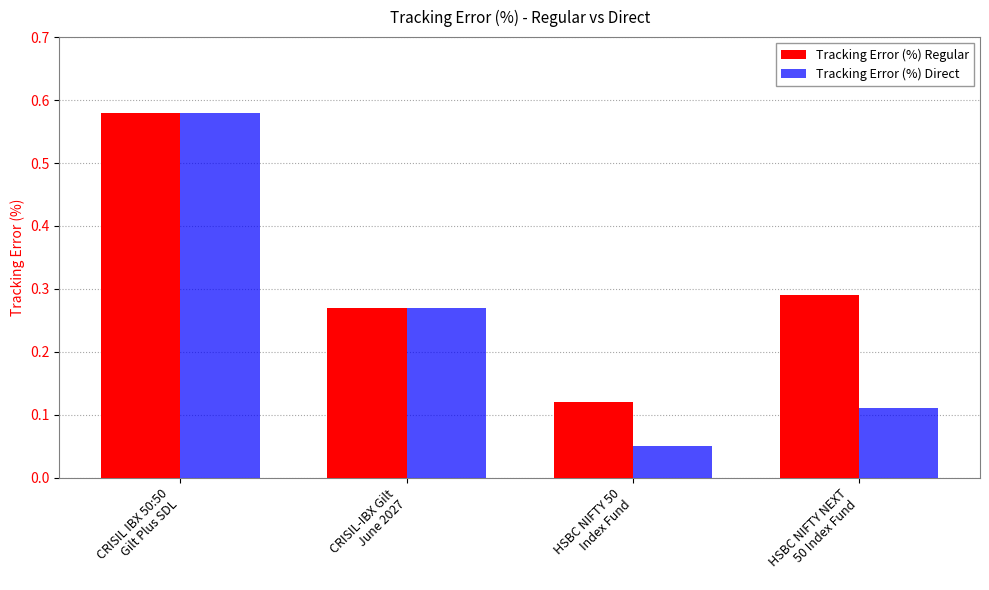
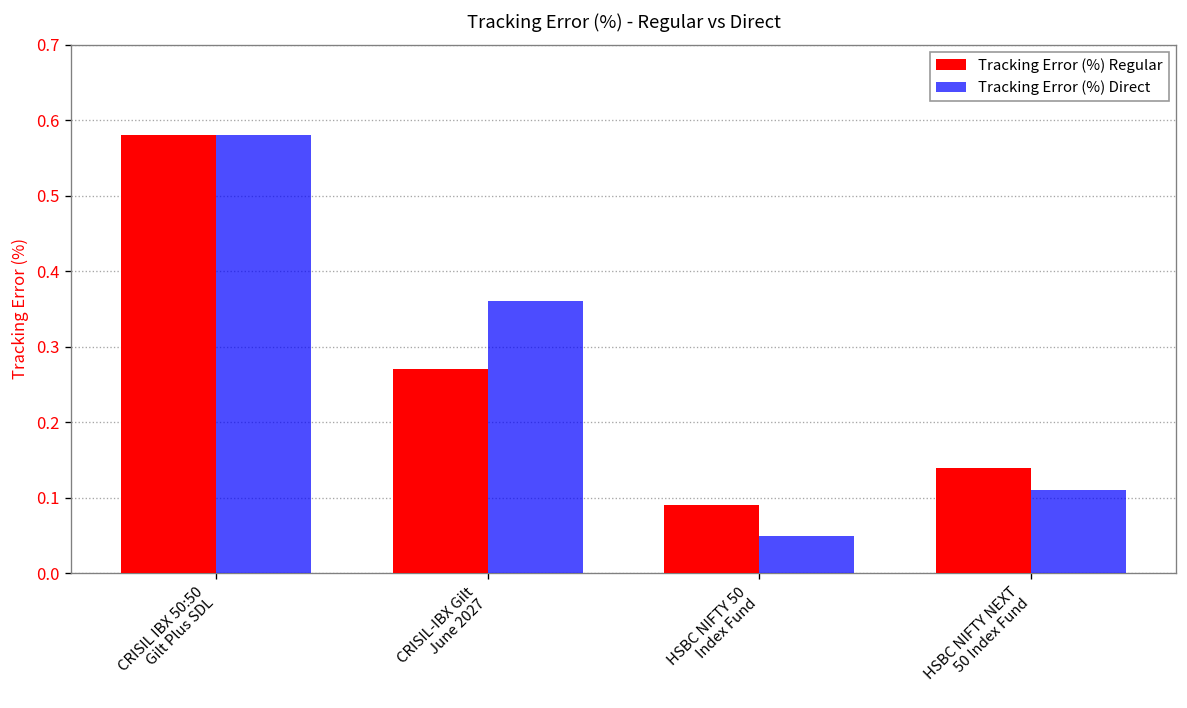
  {
    "Tracking Error (%) Regular": {
      "CRISIL IBX 50:50 Gilt Plus SDL": 0.58,
      "CRISIL-IBX Gilt June 2027": 0.27,
-     "HSBC NIFTY 50 Index Fund": 0.12,
-     "HSBC NIFTY NEXT 50 Index Fund": 0.29
+     "HSBC NIFTY 50 Index Fund": 0.09,
+     "HSBC NIFTY NEXT 50 Index Fund": 0.14
    },
    "Tracking Error (%) Direct": {
      "CRISIL IBX 50:50 Gilt Plus SDL": 0.58,
-     "CRISIL-IBX Gilt June 2027": 0.27,
+     "CRISIL-IBX Gilt June 2027": 0.36,
      "HSBC NIFTY 50 Index Fund": 0.05,
      "HSBC NIFTY NEXT 50 Index Fund": 0.11
    }
  }
